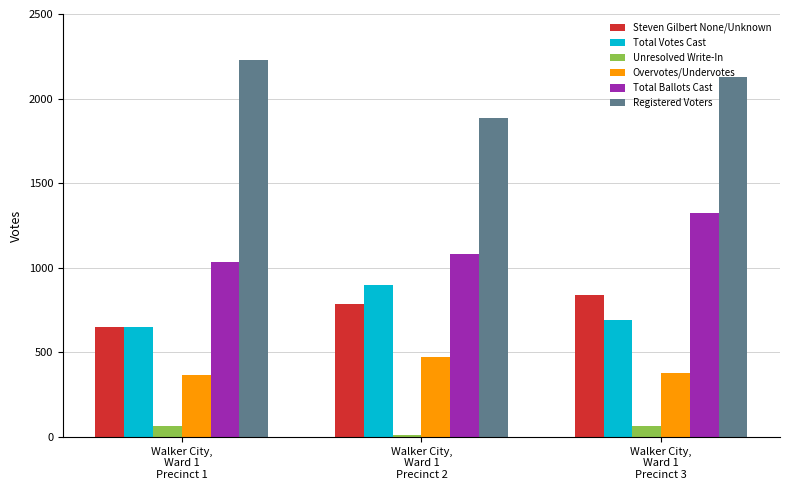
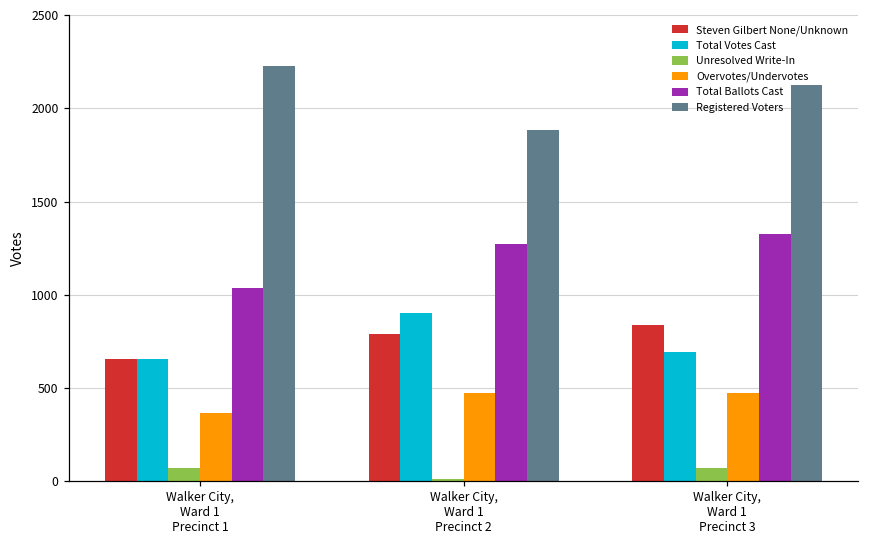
  {
    "Steven Gilbert None/Unknown": {
      "Walker City, Ward 1 Precinct 1": 650,
      "Walker City, Ward 1 Precinct 2": 790,
      "Walker City, Ward 1 Precinct 3": 840
    },
    "Total Votes Cast": {
      "Walker City, Ward 1 Precinct 1": 650,
      "Walker City, Ward 1 Precinct 2": 900,
      "Walker City, Ward 1 Precinct 3": 690
    },
    "Unresolved Write-In": {
      "Walker City, Ward 1 Precinct 1": 70,
      "Walker City, Ward 1 Precinct 3": 70
    },
    "Overvotes/Undervotes": {
      "Walker City, Ward 1 Precinct 1": 360,
      "Walker City, Ward 1 Precinct 2": 470,
-     "Walker City, Ward 1 Precinct 3": 380
+     "Walker City, Ward 1 Precinct 3": 470
    },
    "Total Ballots Cast": {
      "Walker City, Ward 1 Precinct 1": 1030,
-     "Walker City, Ward 1 Precinct 2": 1080,
+     "Walker City, Ward 1 Precinct 2": 1270,
      "Walker City, Ward 1 Precinct 3": 1320
    },
    "Registered Voters": {
      "Walker City, Ward 1 Precinct 1": 2230,
      "Walker City, Ward 1 Precinct 2": 1880,
      "Walker City, Ward 1 Precinct 3": 2130
    }
  }
